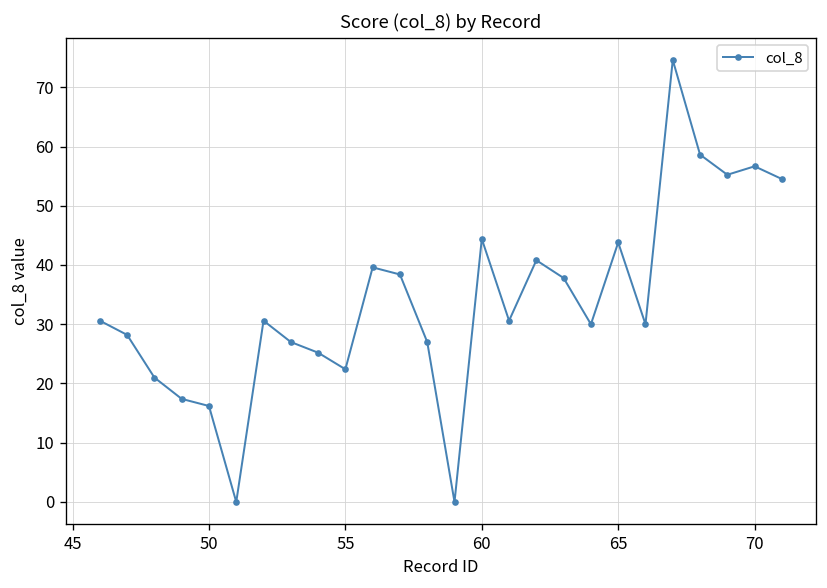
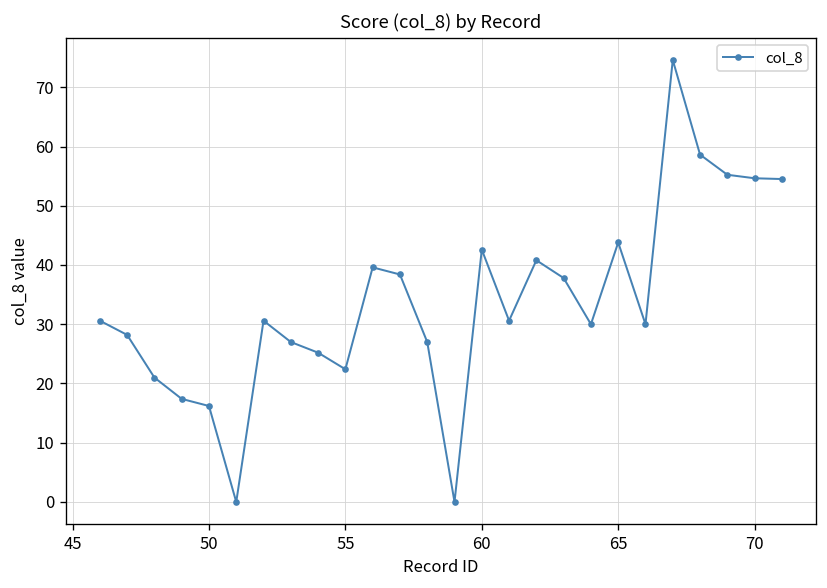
  {
    "50": 16,
    "55": 22,
-   "60": 44,
+   "60": 43,
    "65": 44,
-   "70": 57
+   "70": 55
  }
